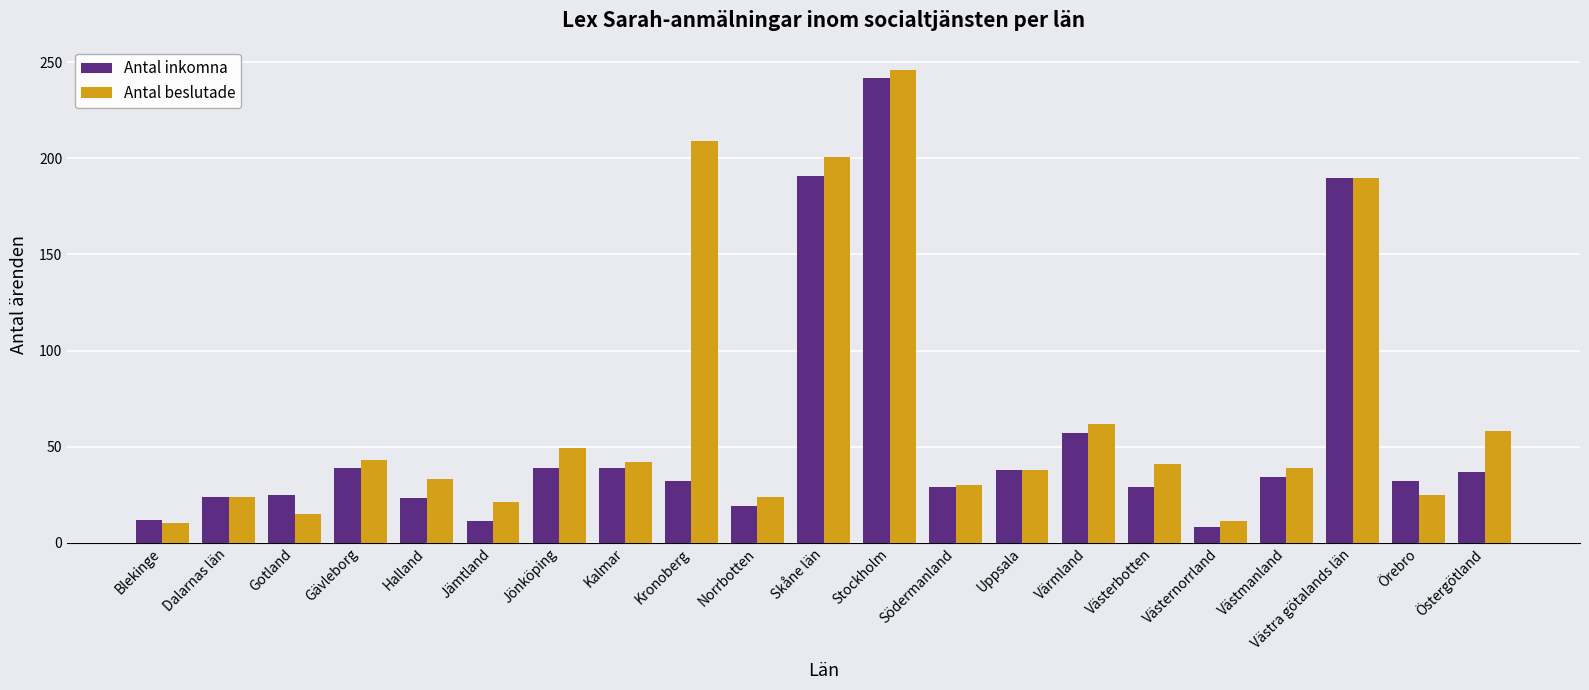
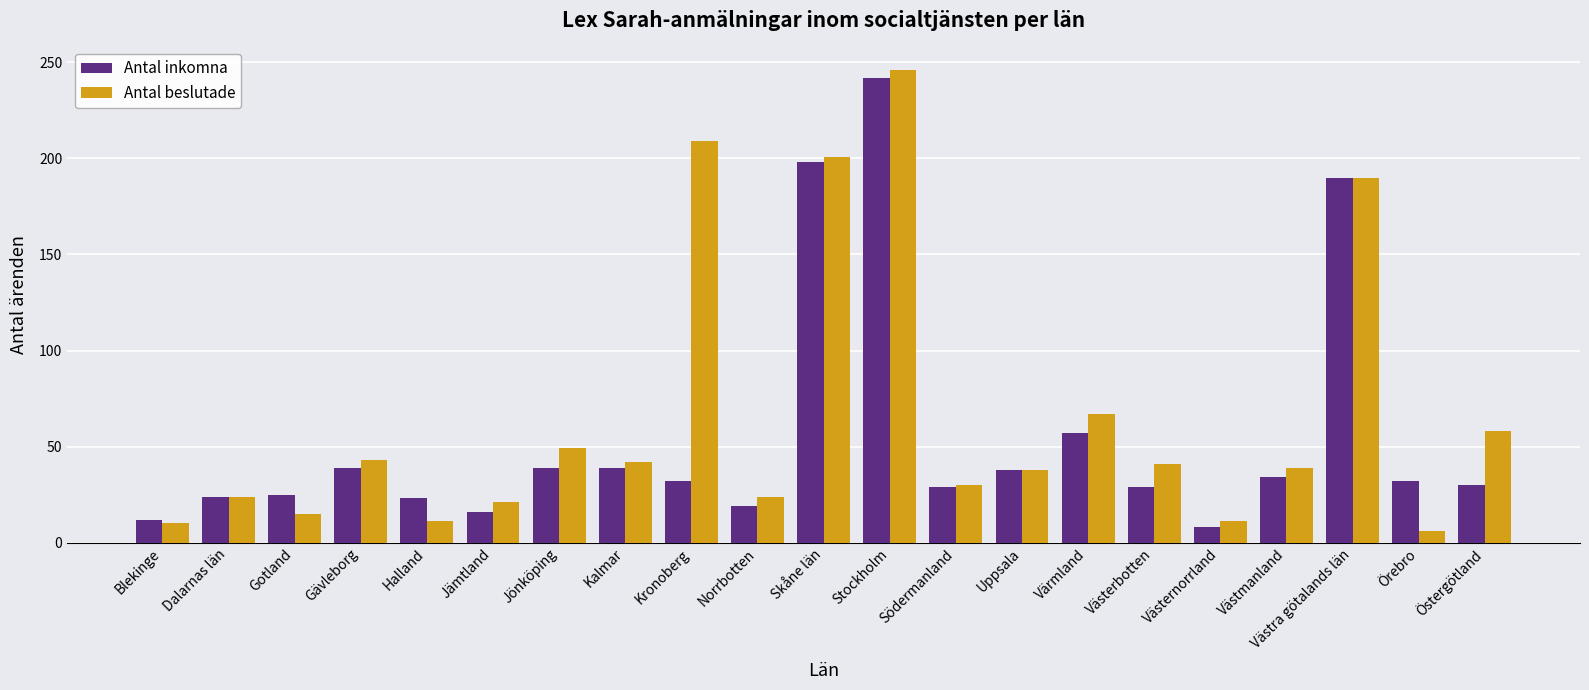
  {
    "Antal inkomna": {
      "Blekinge": 12,
      "Dalarnas län": 24,
      "Gotland": 25,
      "Gävleborg": 39,
      "Halland": 23,
-     "Jämtland": 11,
+     "Jämtland": 16,
      "Jönköping": 39,
      "Kalmar": 39,
      "Kronoberg": 32,
      "Norrbotten": 19,
-     "Skåne län": 191,
+     "Skåne län": 198,
      "Stockholm": 242,
      "Södermanland": 29,
      "Uppsala": 38,
      "Värmland": 57,
      "Västerbotten": 29,
      "Västernorrland": 8,
      "Västmanland": 34,
      "Västra götalands län": 190,
      "Örebro": 32,
-     "Östergötland": 37
+     "Östergötland": 30
    },
    "Antal beslutade": {
      "Blekinge": 10,
      "Dalarnas län": 24,
      "Gotland": 15,
      "Gävleborg": 43,
-     "Halland": 33,
+     "Halland": 11,
      "Jämtland": 21,
      "Jönköping": 49,
      "Kalmar": 42,
      "Kronoberg": 209,
      "Norrbotten": 24,
      "Skåne län": 201,
      "Stockholm": 246,
      "Södermanland": 30,
      "Uppsala": 38,
-     "Värmland": 62,
+     "Värmland": 67,
      "Västerbotten": 41,
      "Västernorrland": 11,
      "Västmanland": 39,
      "Västra götalands län": 190,
-     "Örebro": 25,
+     "Örebro": 6,
      "Östergötland": 58
    }
  }
